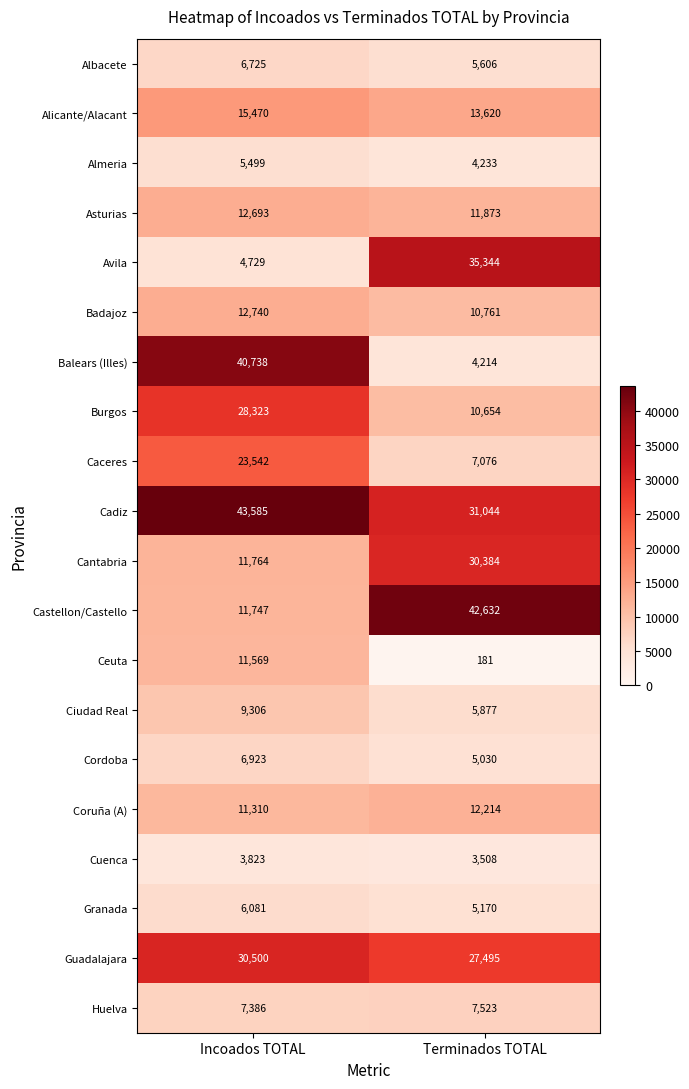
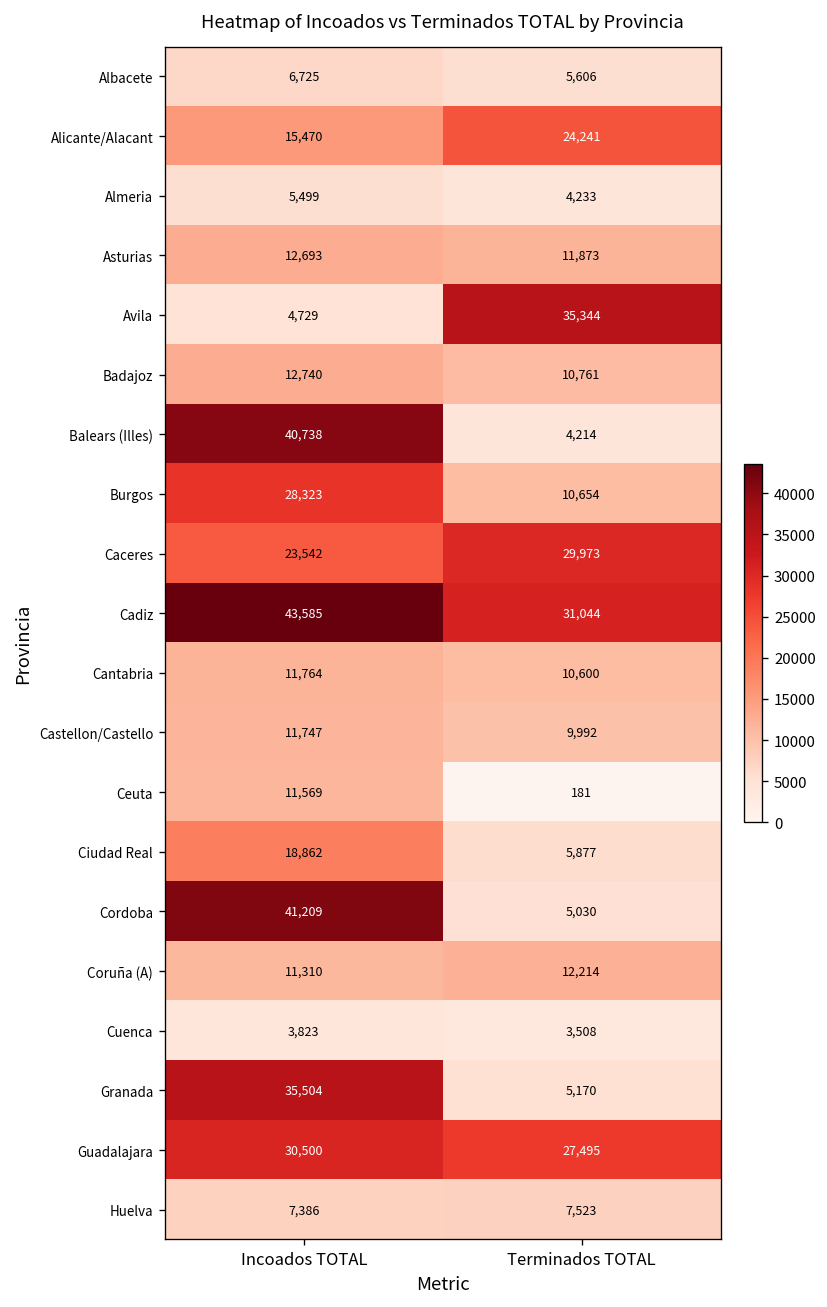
  {
    "Albacete": {
      "Incoados TOTAL": "6,725",
      "Terminados TOTAL": "5,606"
    },
    "Alicante/Alacant": {
      "Incoados TOTAL": "15,470",
-     "Terminados TOTAL": "13,620"
+     "Terminados TOTAL": "24,241"
    },
    "Almeria": {
      "Incoados TOTAL": "5,499",
      "Terminados TOTAL": "4,233"
    },
    "Asturias": {
      "Incoados TOTAL": "12,693",
      "Terminados TOTAL": "11,873"
    },
    "Avila": {
      "Incoados TOTAL": "4,729",
      "Terminados TOTAL": "35,344"
    },
    "Badajoz": {
      "Incoados TOTAL": "12,740",
      "Terminados TOTAL": "10,761"
    },
    "Balears (Illes)": {
      "Incoados TOTAL": "40,738",
      "Terminados TOTAL": "4,214"
    },
    "Burgos": {
      "Incoados TOTAL": "28,323",
      "Terminados TOTAL": "10,654"
    },
    "Caceres": {
      "Incoados TOTAL": "23,542",
-     "Terminados TOTAL": "7,076"
+     "Terminados TOTAL": "29,973"
    },
    "Cadiz": {
      "Incoados TOTAL": "43,585",
      "Terminados TOTAL": "31,044"
    },
    "Cantabria": {
      "Incoados TOTAL": "11,764",
-     "Terminados TOTAL": "30,384"
+     "Terminados TOTAL": "10,600"
    },
    "Castellon/Castello": {
      "Incoados TOTAL": "11,747",
-     "Terminados TOTAL": "42,632"
+     "Terminados TOTAL": "9,992"
    },
    "Ceuta": {
      "Incoados TOTAL": "11,569",
      "Terminados TOTAL": "181"
    },
    "Ciudad Real": {
-     "Incoados TOTAL": "9,306",
+     "Incoados TOTAL": "18,862",
      "Terminados TOTAL": "5,877"
    },
    "Cordoba": {
-     "Incoados TOTAL": "6,923",
+     "Incoados TOTAL": "41,209",
      "Terminados TOTAL": "5,030"
    },
    "Coruña (A)": {
      "Incoados TOTAL": "11,310",
      "Terminados TOTAL": "12,214"
    },
    "Cuenca": {
      "Incoados TOTAL": "3,823",
      "Terminados TOTAL": "3,508"
    },
    "Granada": {
-     "Incoados TOTAL": "6,081",
+     "Incoados TOTAL": "35,504",
      "Terminados TOTAL": "5,170"
    },
    "Guadalajara": {
      "Incoados TOTAL": "30,500",
      "Terminados TOTAL": "27,495"
    },
    "Huelva": {
      "Incoados TOTAL": "7,386",
      "Terminados TOTAL": "7,523"
    }
  }
